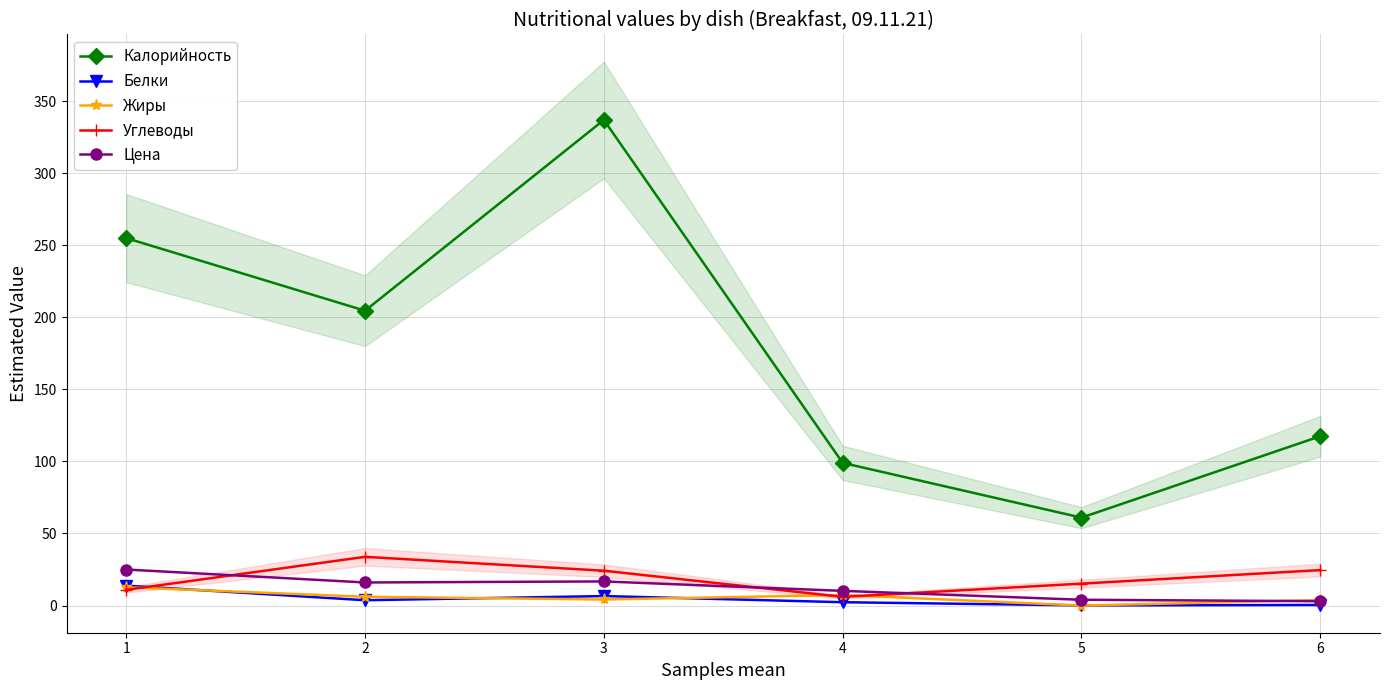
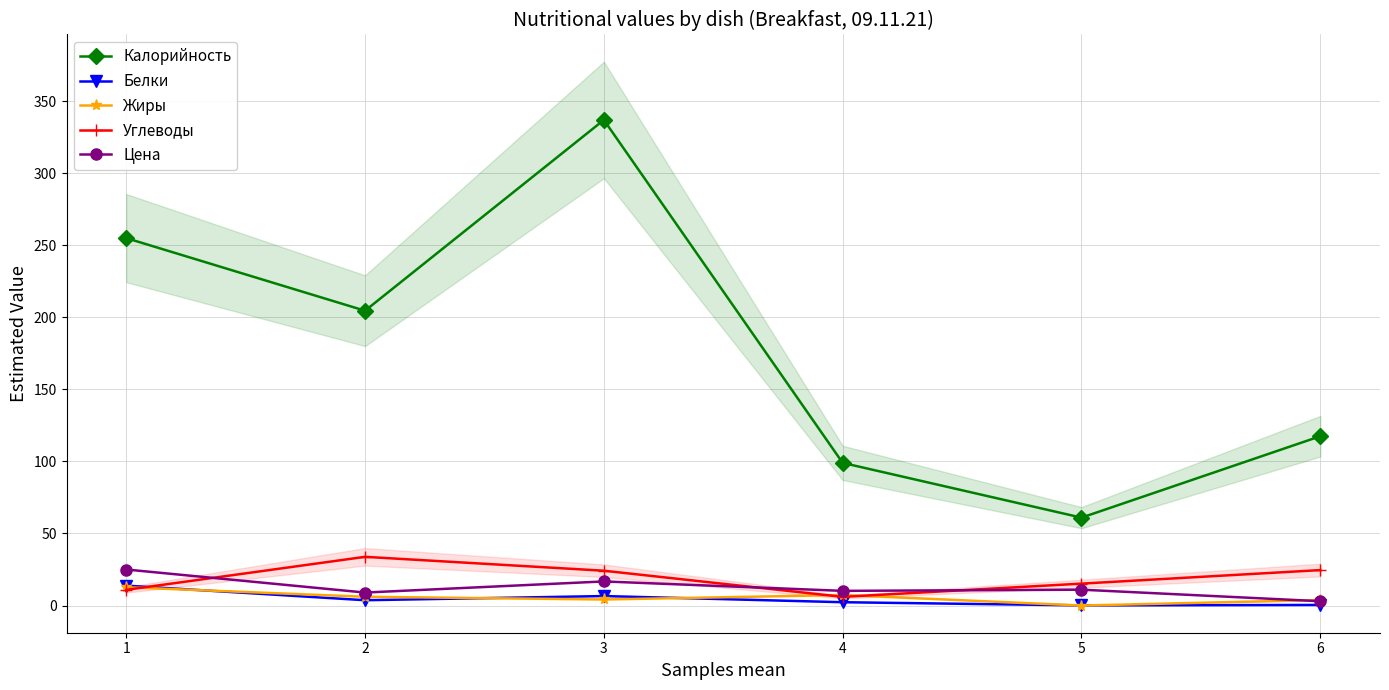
  {
    "Белки": {
      "2": 4,
      "3": 7,
      "4": 2,
      "6": 0
    },
    "Жиры": {
      "2": 6,
      "3": 4
    },
    "Цена": {
      "1": 25,
-     "2": 16,
+     "2": 9,
      "3": 17,
      "4": 10,
-     "5": 4
+     "5": 11
    }
  }
